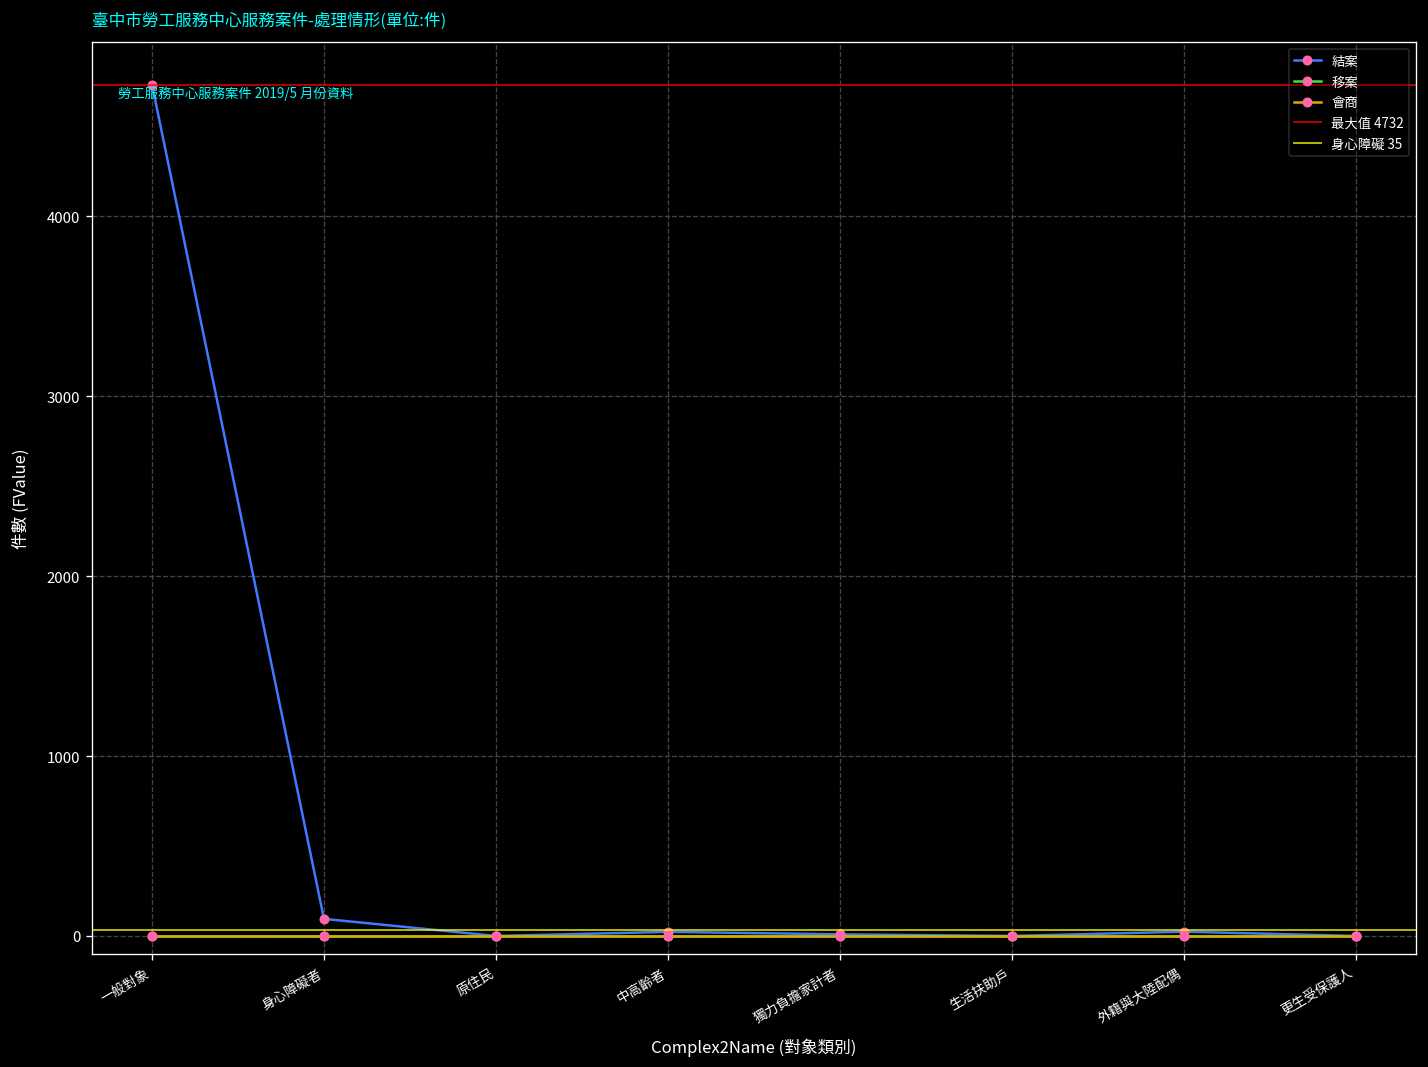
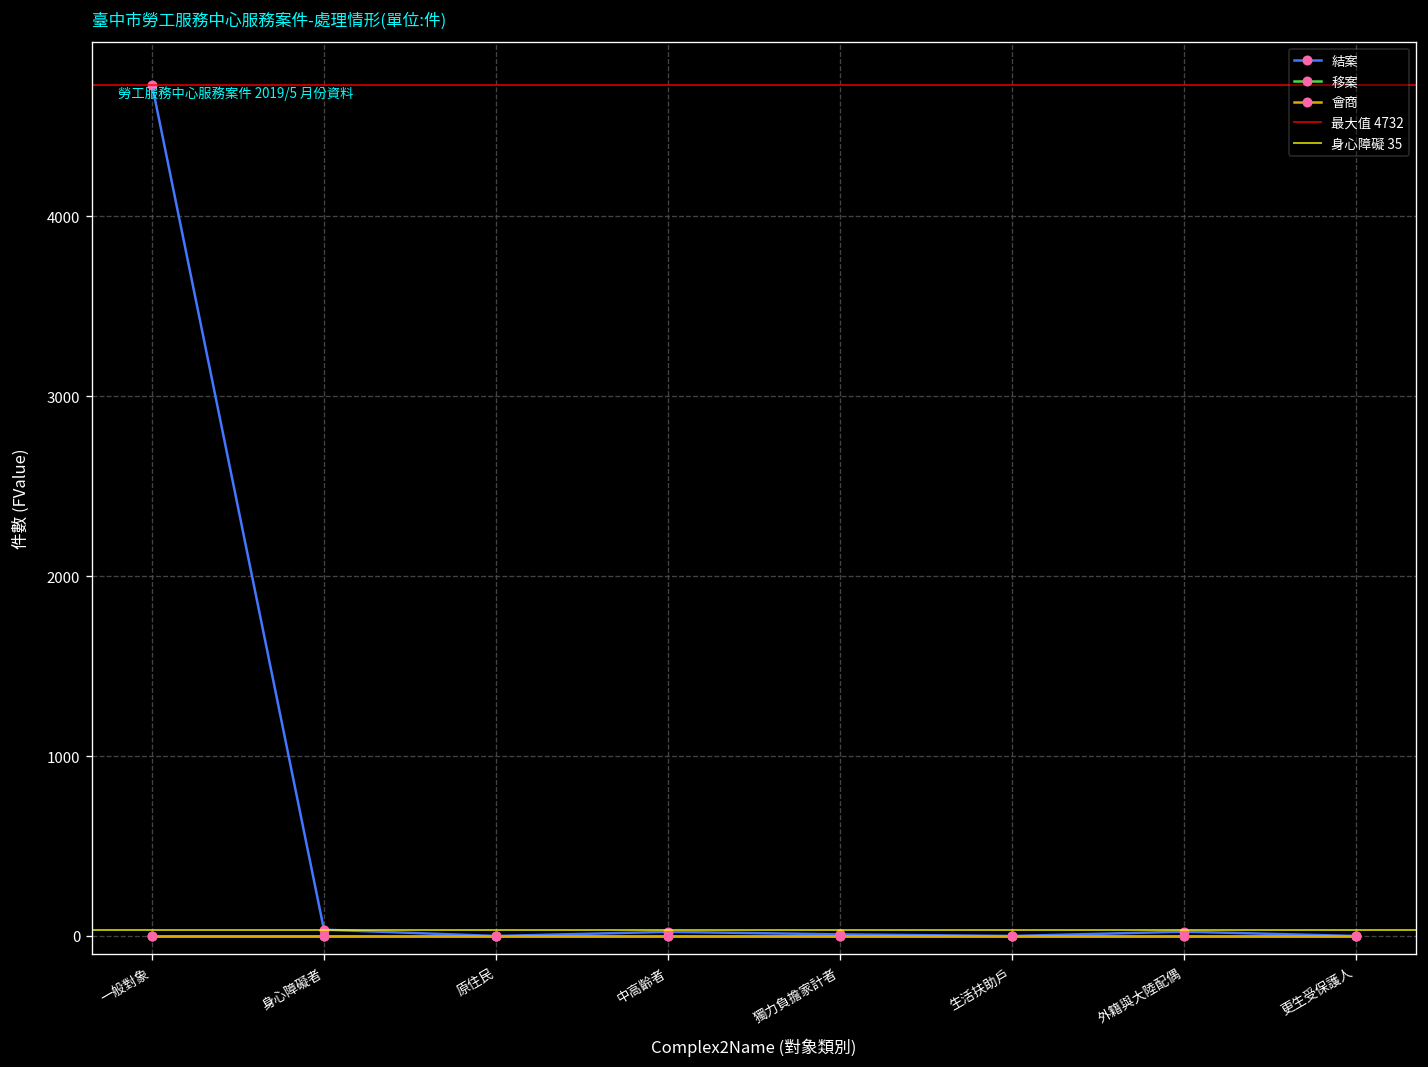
  {
    "結案": {
-     "身心障礙者": 100,
+     "身心障礙者": 40,
      "中高齡者": 20,
      "外籍與大陸配偶": 20
    },
    "會商": {
      "一般對象": 0,
      "身心障礙者": 0,
      "中高齡者": 0,
      "外籍與大陸配偶": 0
    }
  }
